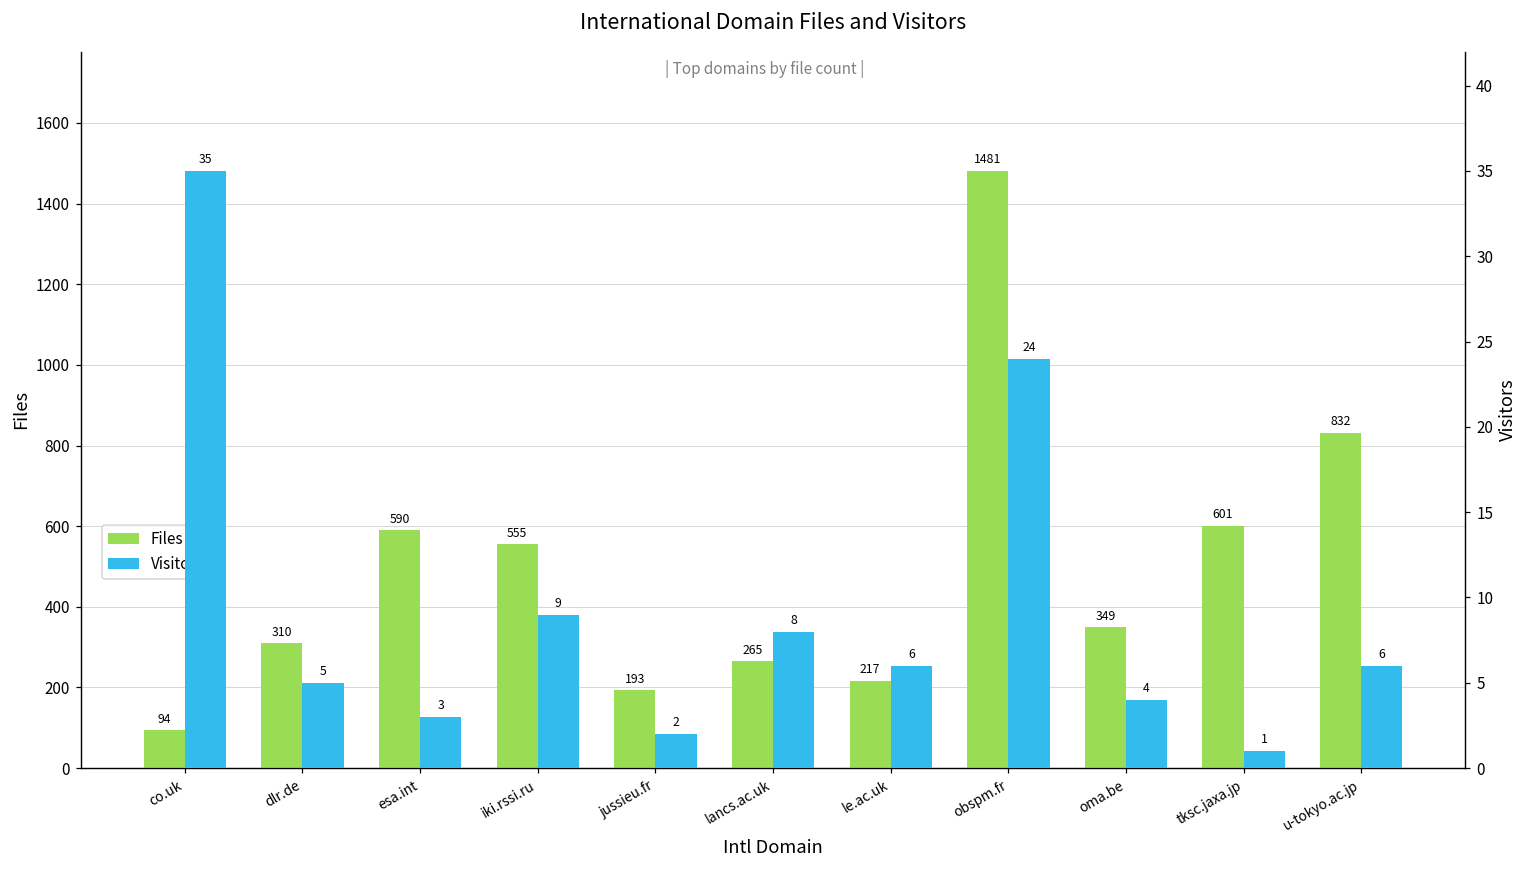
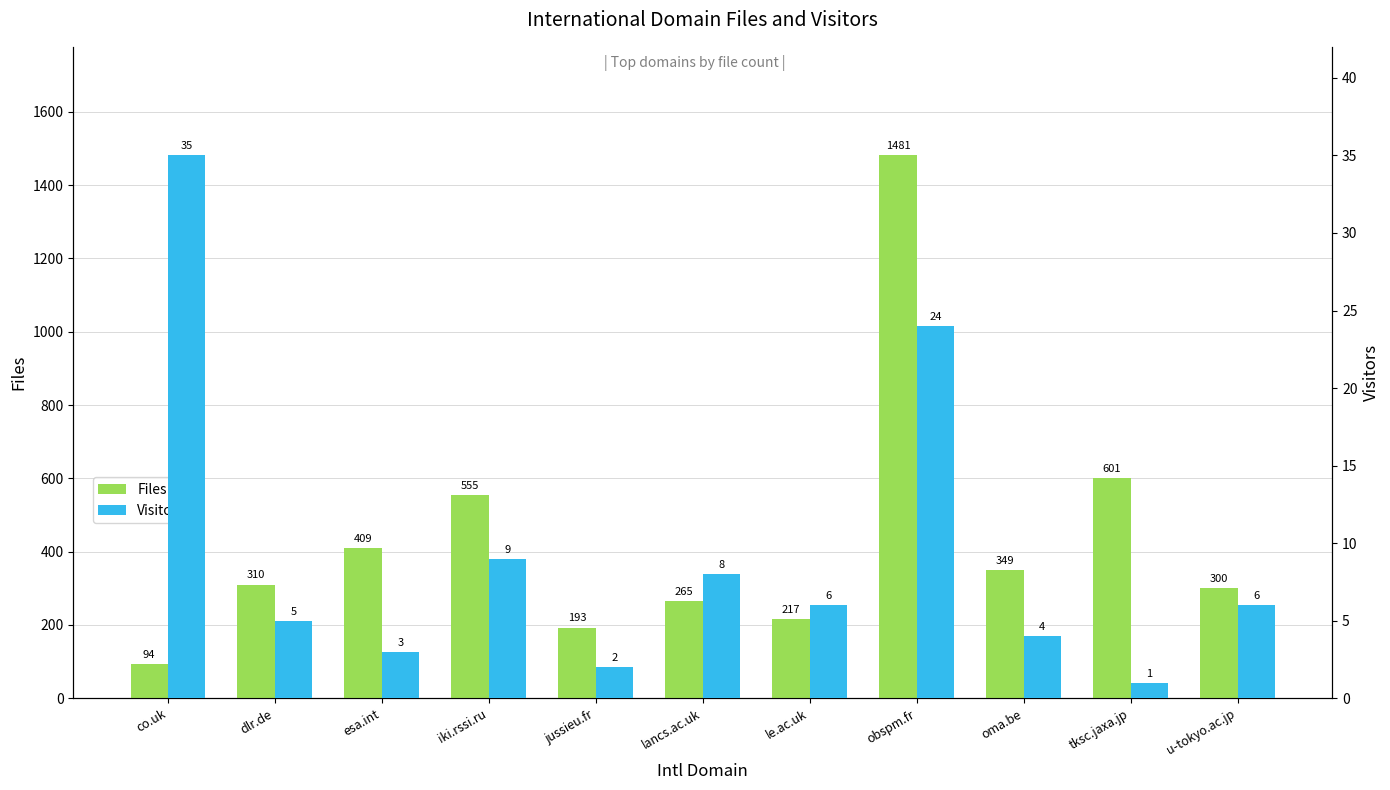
  {
    "Files": {
      "co.uk": 94,
      "dlr.de": 310,
-     "esa.int": 590,
+     "esa.int": 409,
      "iki.rssi.ru": 555,
      "jussieu.fr": 193,
      "lancs.ac.uk": 265,
      "le.ac.uk": 217,
      "obspm.fr": 1481,
      "oma.be": 349,
      "tksc.jaxa.jp": 601,
-     "u-tokyo.ac.jp": 832
+     "u-tokyo.ac.jp": 300
    },
    "Visitors": {
      "co.uk": 35,
      "dlr.de": 5,
      "esa.int": 3,
      "iki.rssi.ru": 9,
      "jussieu.fr": 2,
      "lancs.ac.uk": 8,
      "le.ac.uk": 6,
      "obspm.fr": 24,
      "oma.be": 4,
      "tksc.jaxa.jp": 1,
      "u-tokyo.ac.jp": 6
    }
  }
